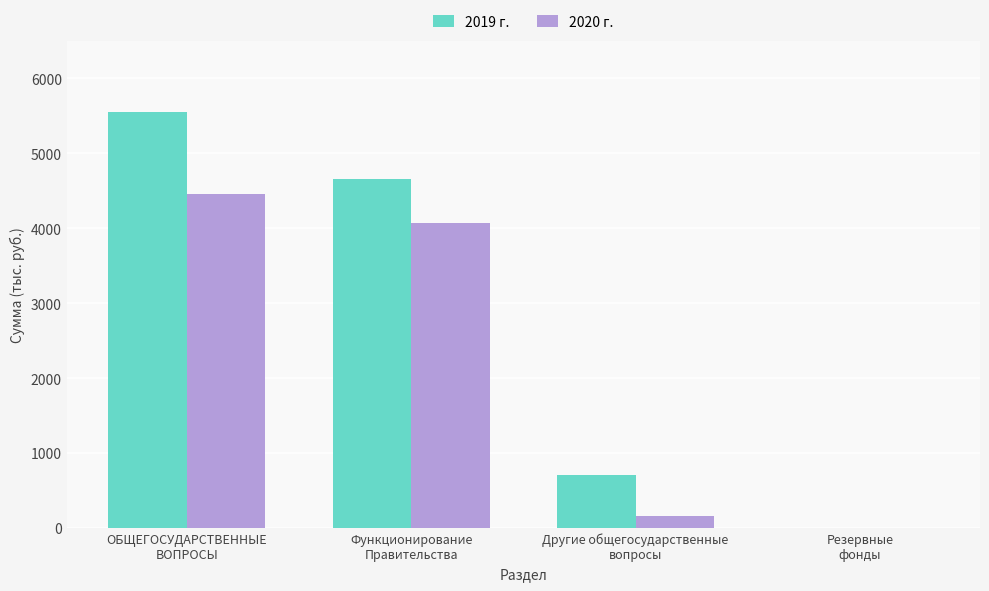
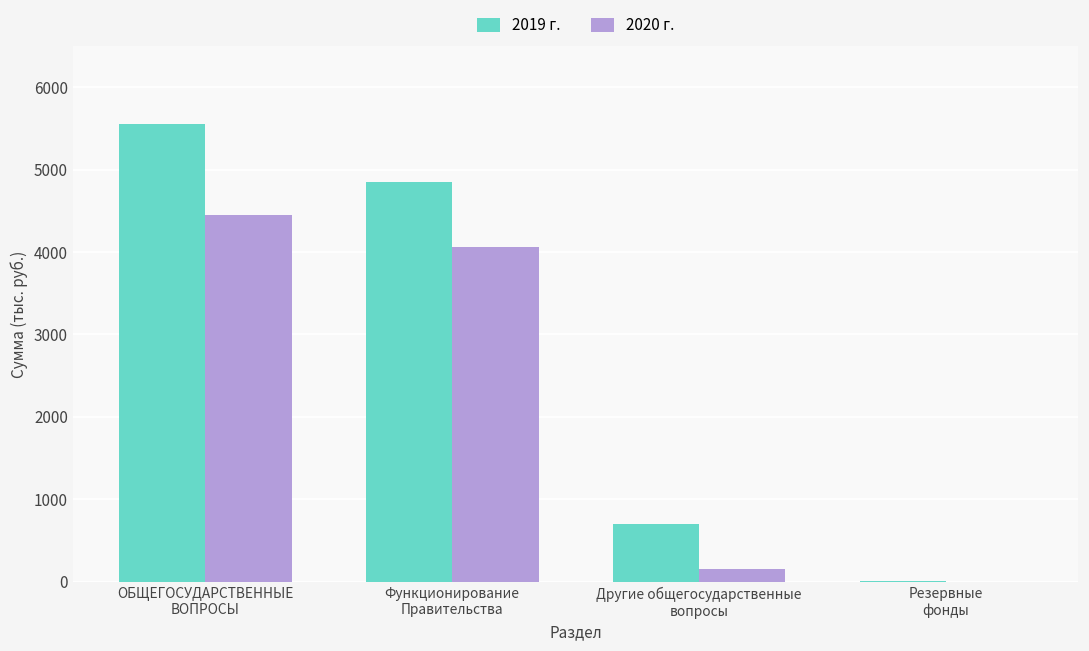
  {
    "2019 г.": {
      "ОБЩЕГОСУДАРСТВЕННЫЕ ВОПРОСЫ": 5500,
-     "Функционирование Правительства": 4700,
+     "Функционирование Правительства": 4800,
      "Другие общегосударственные вопросы": 700
    },
    "2020 г.": {
      "ОБЩЕГОСУДАРСТВЕННЫЕ ВОПРОСЫ": 4500,
      "Функционирование Правительства": 4100,
      "Другие общегосударственные вопросы": 200,
      "Резервные фонды": 0
    }
  }
